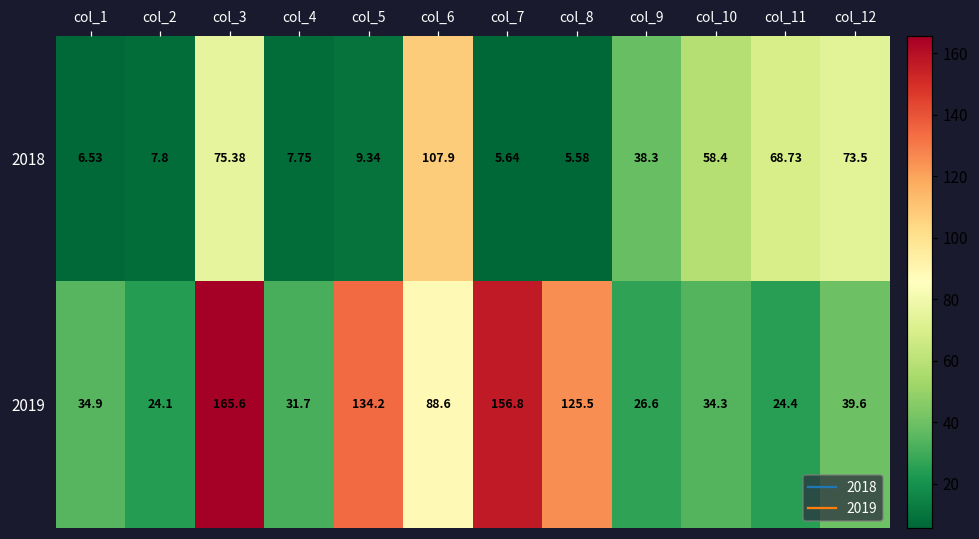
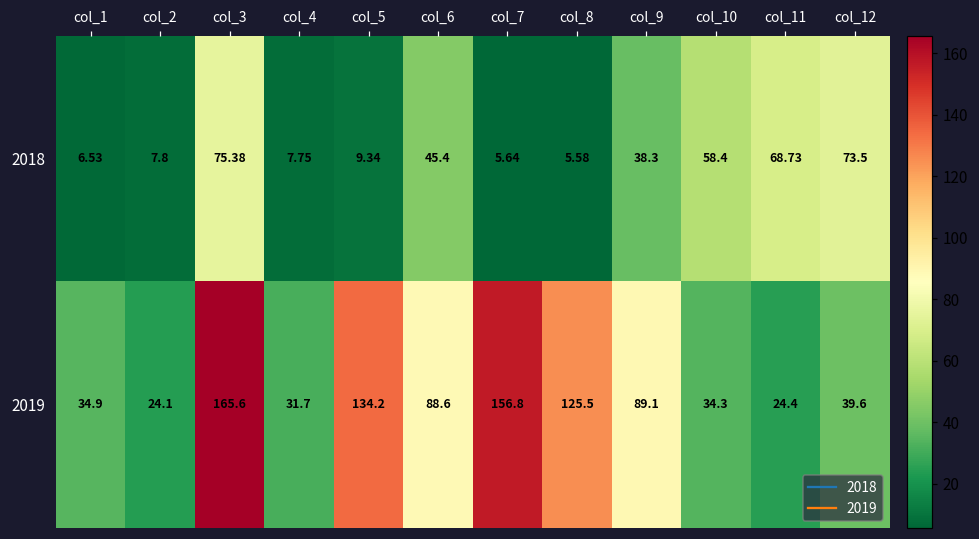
  {
    "2018": {
      "col_1": 6.53,
      "col_2": 7.8,
      "col_3": 75.38,
      "col_4": 7.75,
      "col_5": 9.34,
-     "col_6": 107.9,
+     "col_6": 45.4,
      "col_7": 5.64,
      "col_8": 5.58,
      "col_9": 38.3,
      "col_10": 58.4,
      "col_11": 68.73,
      "col_12": 73.5
    },
    "2019": {
      "col_1": 34.9,
      "col_2": 24.1,
      "col_3": 165.6,
      "col_4": 31.7,
      "col_5": 134.2,
      "col_6": 88.6,
      "col_7": 156.8,
      "col_8": 125.5,
-     "col_9": 26.6,
+     "col_9": 89.1,
      "col_10": 34.3,
      "col_11": 24.4,
      "col_12": 39.6
    }
  }
